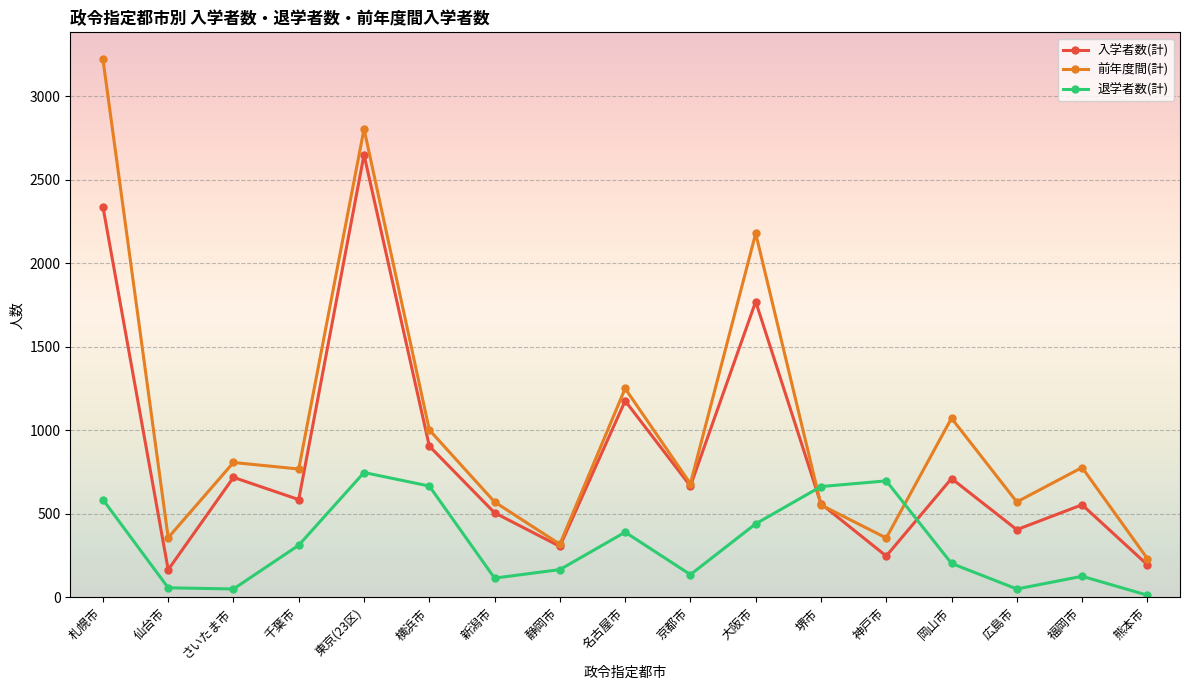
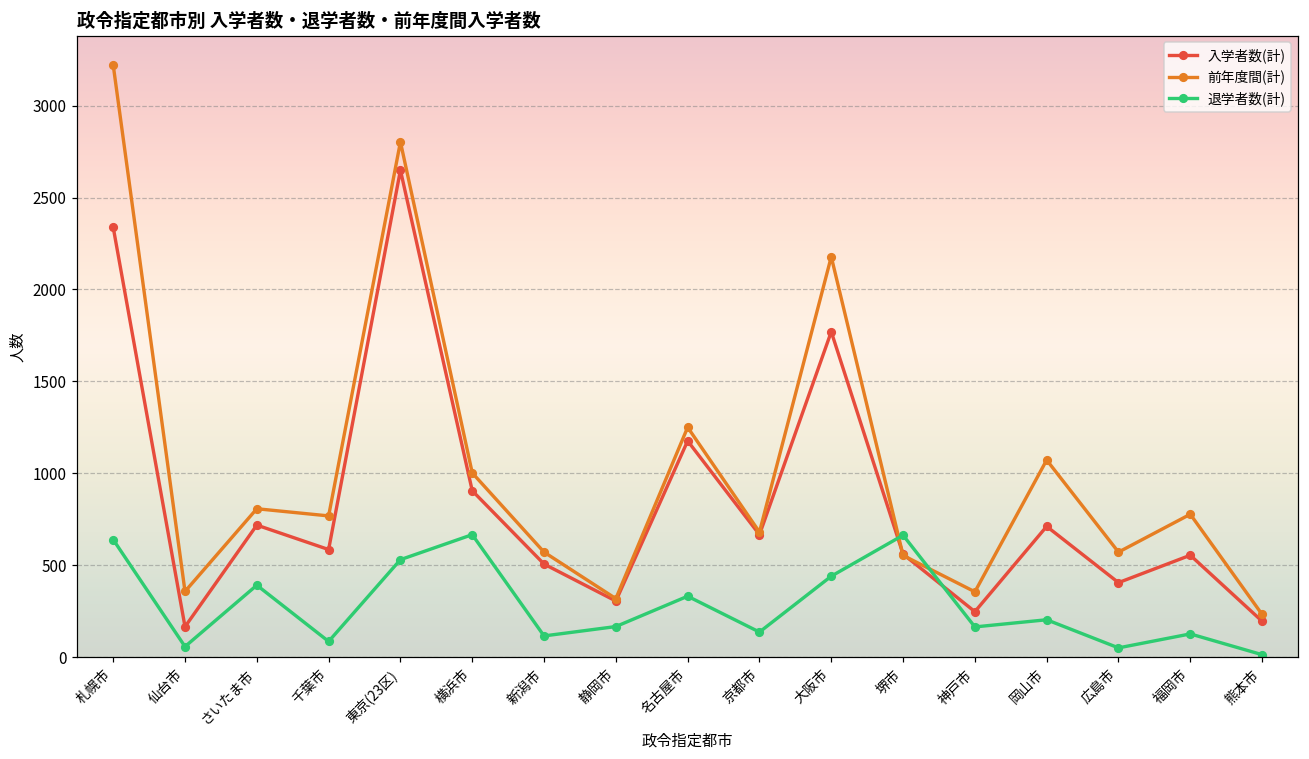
  {
    "退学者数(計)": {
-     "札幌市": 590,
+     "札幌市": 640,
      "仙台市": 60,
-     "さいたま市": 50,
-     "千葉市": 310,
-     "東京(23区)": 750,
+     "さいたま市": 390,
+     "千葉市": 90,
+     "東京(23区)": 530,
      "横浜市": 670,
      "新潟市": 120,
      "静岡市": 170,
-     "名古屋市": 390,
+     "名古屋市": 330,
      "京都市": 140,
      "大阪市": 440,
      "堺市": 660,
-     "神戸市": 700,
+     "神戸市": 160,
      "岡山市": 200,
      "広島市": 50,
      "福岡市": 130,
      "熊本市": 10
    }
  }
